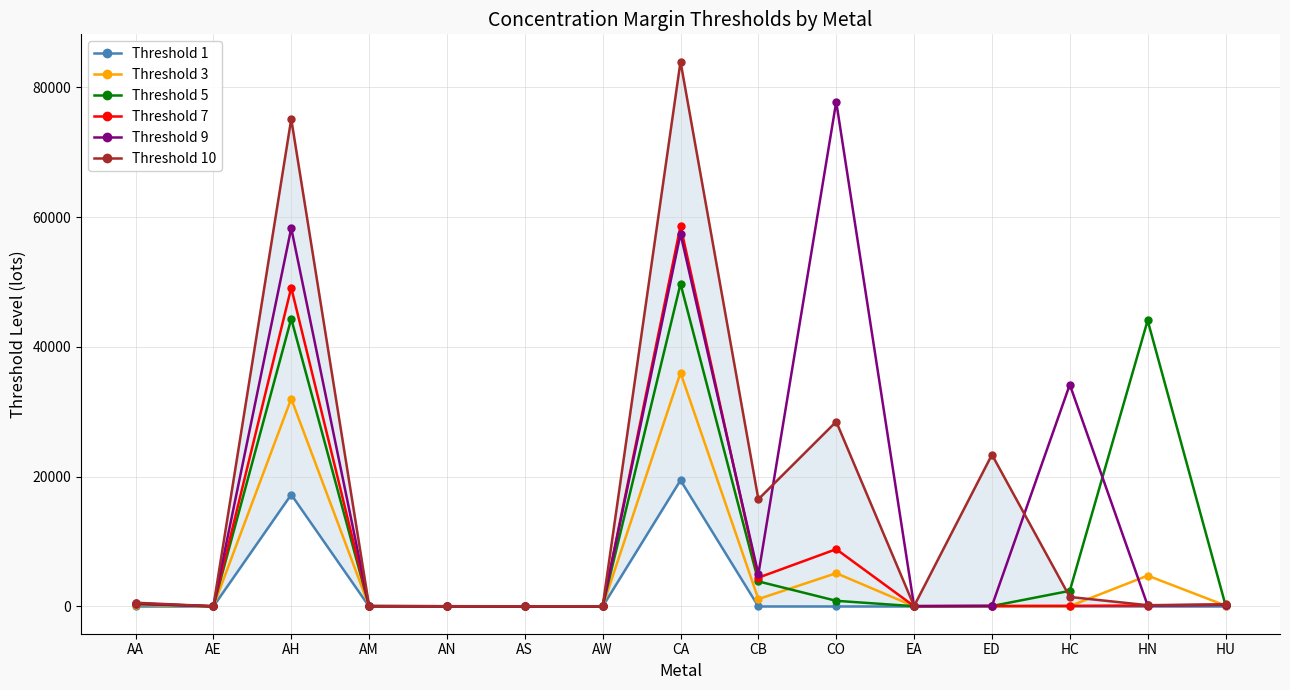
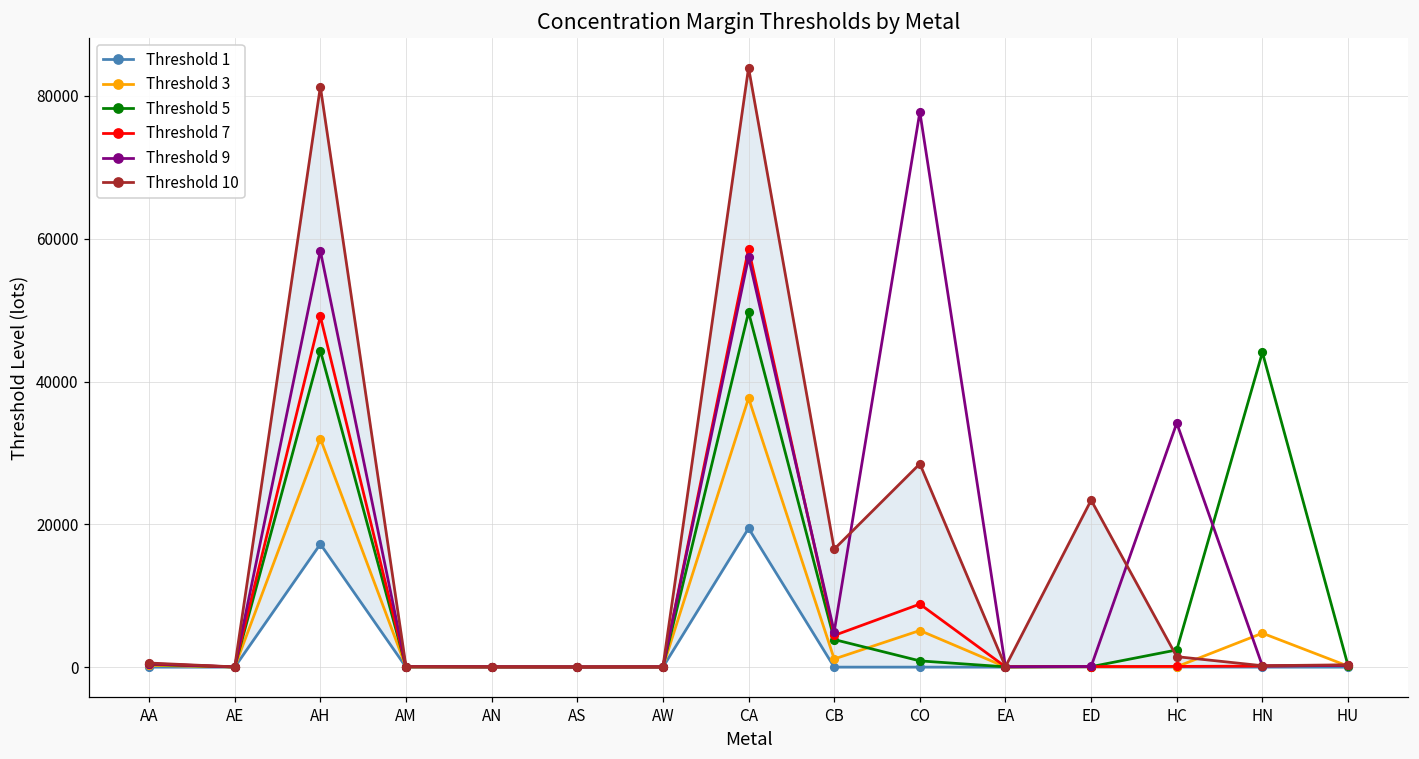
  {
    "Threshold 1": {
      "AH": 17000,
      "CA": 19000,
      "CB": 0,
      "CO": 0
    },
    "Threshold 3": {
      "AH": 32000,
-     "CA": 36000,
+     "CA": 38000,
      "CB": 1000,
      "CO": 5000,
      "HN": 5000
    },
    "Threshold 5": {
      "AH": 44000,
      "CA": 50000,
      "CB": 4000,
      "CO": 1000,
      "HC": 2000,
      "HN": 44000
    },
    "Threshold 7": {
      "AH": 49000,
      "CA": 59000,
      "CB": 4000,
      "CO": 9000
    },
    "Threshold 9": {
      "AH": 58000,
      "CA": 57000,
      "CB": 5000,
      "CO": 78000,
      "HC": 34000
    },
    "Threshold 10": {
-     "AH": 75000,
+     "AH": 81000,
      "CA": 84000,
      "CB": 17000,
      "CO": 28000,
      "ED": 23000,
      "HC": 1000
    }
  }
